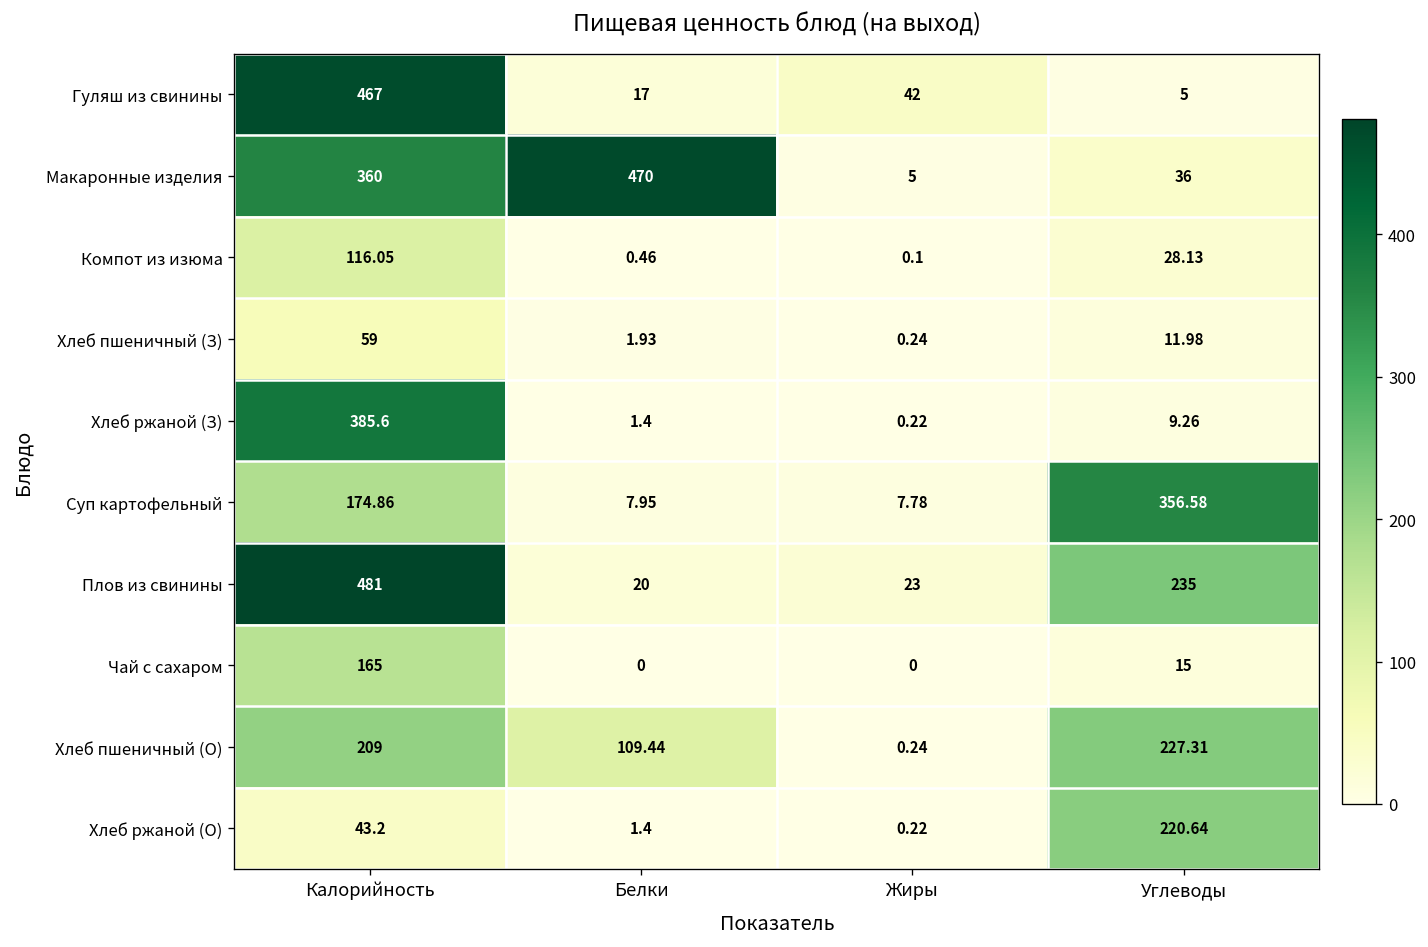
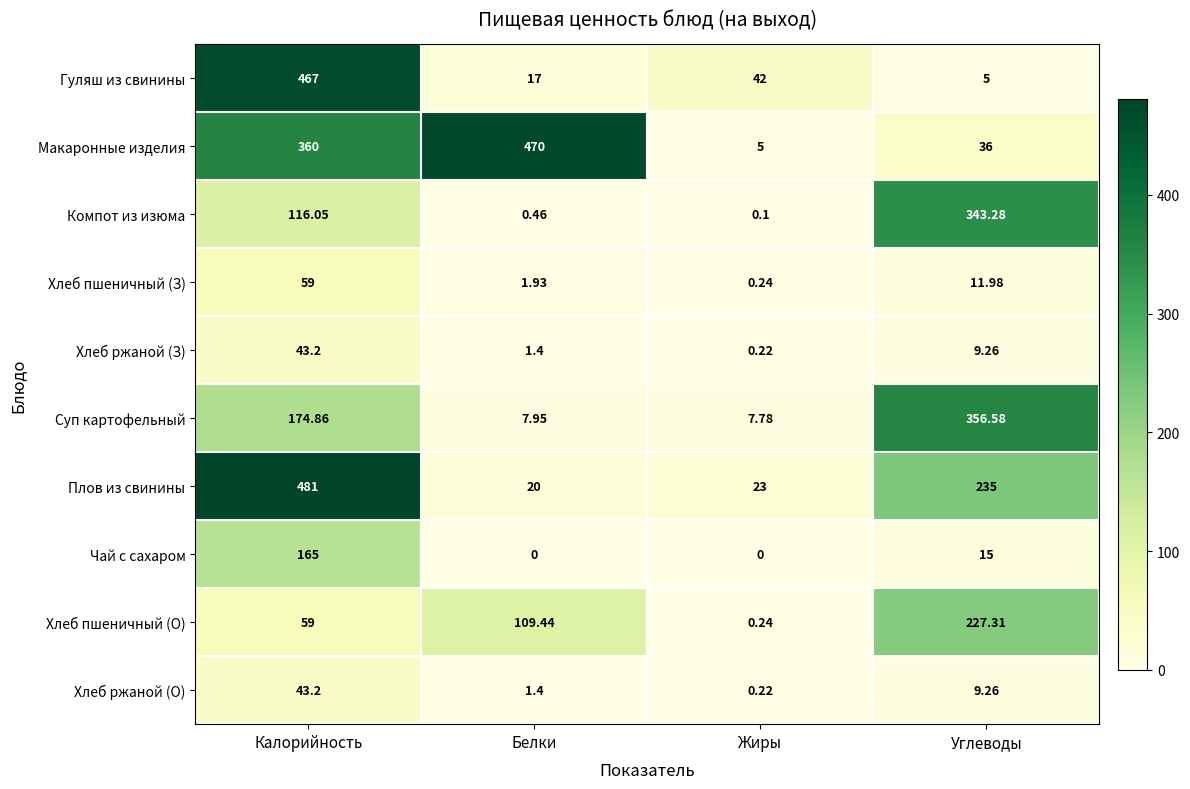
  {
    "Гуляш из свинины": {
      "Калорийность": 467,
      "Белки": 17,
      "Жиры": 42,
      "Углеводы": 5
    },
    "Макаронные изделия": {
      "Калорийность": 360,
      "Белки": 470,
      "Жиры": 5,
      "Углеводы": 36
    },
    "Компот из изюма": {
      "Калорийность": 116.05,
      "Белки": 0.46,
      "Жиры": 0.1,
-     "Углеводы": 28.13
+     "Углеводы": 343.28
    },
    "Хлеб пшеничный (З)": {
      "Калорийность": 59,
      "Белки": 1.93,
      "Жиры": 0.24,
      "Углеводы": 11.98
    },
    "Хлеб ржаной (З)": {
-     "Калорийность": 385.6,
+     "Калорийность": 43.2,
      "Белки": 1.4,
      "Жиры": 0.22,
      "Углеводы": 9.26
    },
    "Суп картофельный": {
      "Калорийность": 174.86,
      "Белки": 7.95,
      "Жиры": 7.78,
      "Углеводы": 356.58
    },
    "Плов из свинины": {
      "Калорийность": 481,
      "Белки": 20,
      "Жиры": 23,
      "Углеводы": 235
    },
    "Чай с сахаром": {
      "Калорийность": 165,
      "Белки": 0,
      "Жиры": 0,
      "Углеводы": 15
    },
    "Хлеб пшеничный (О)": {
-     "Калорийность": 209,
+     "Калорийность": 59,
      "Белки": 109.44,
      "Жиры": 0.24,
      "Углеводы": 227.31
    },
    "Хлеб ржаной (О)": {
      "Калорийность": 43.2,
      "Белки": 1.4,
      "Жиры": 0.22,
-     "Углеводы": 220.64
+     "Углеводы": 9.26
    }
  }
